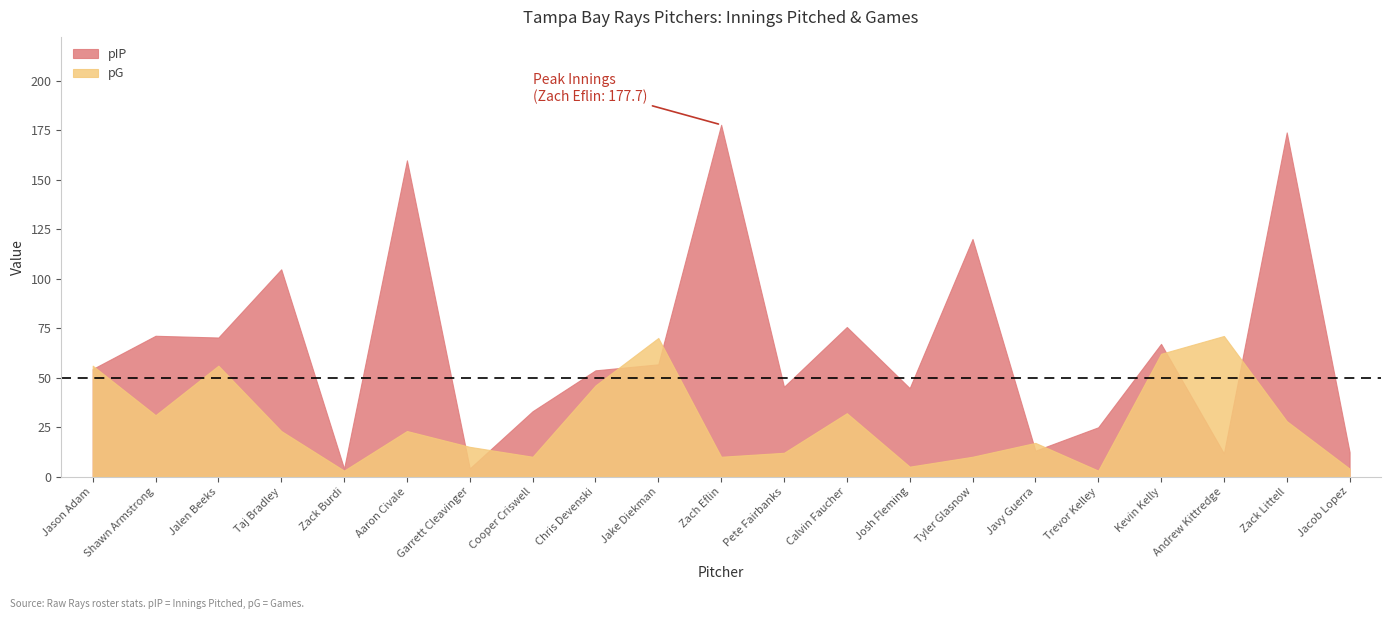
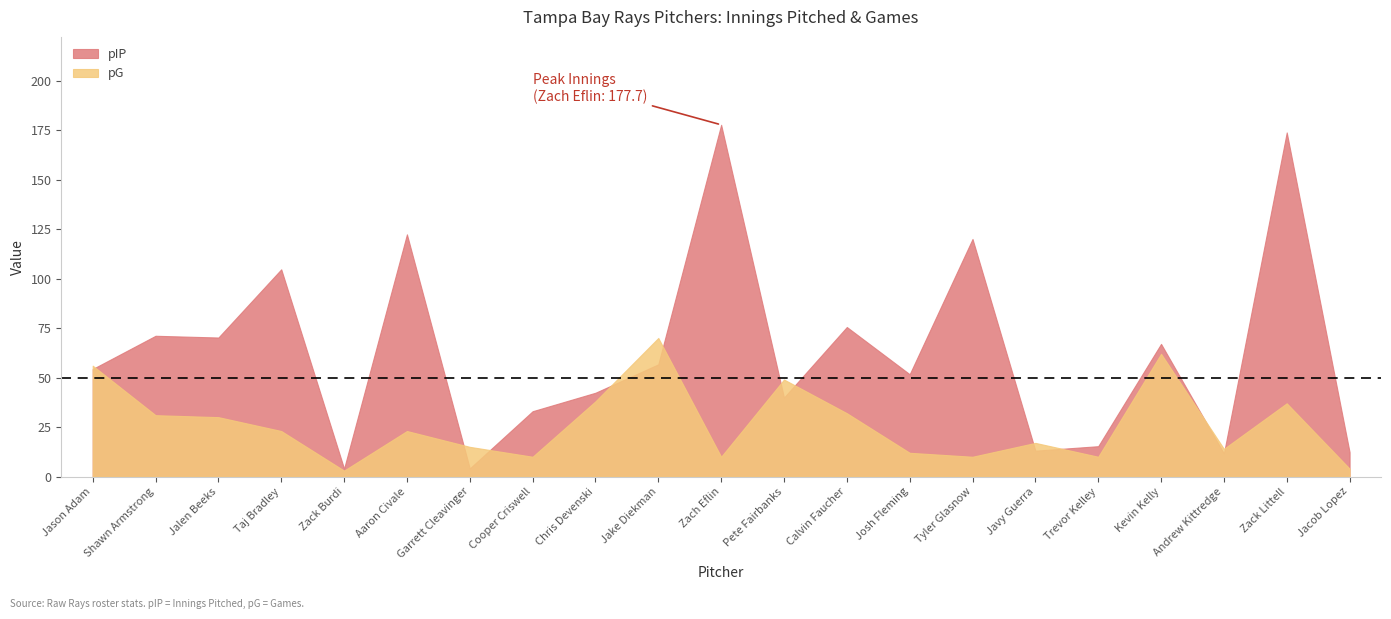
  {
    "pIP": {
      "Jason Adam": 54,
      "Shawn Armstrong": 71,
      "Jalen Beeks": 70,
      "Taj Bradley": 105,
-     "Aaron Civale": 160,
+     "Aaron Civale": 122,
      "Garrett Cleavinger": 4,
      "Cooper Criswell": 33,
-     "Chris Devenski": 54,
+     "Chris Devenski": 42,
      "Jake Diekman": 57,
-     "Pete Fairbanks": 45,
+     "Pete Fairbanks": 40,
      "Calvin Faucher": 76,
-     "Josh Fleming": 45,
+     "Josh Fleming": 52,
      "Tyler Glasnow": 120,
      "Javy Guerra": 13,
-     "Trevor Kelley": 25,
+     "Trevor Kelley": 15,
      "Kevin Kelly": 67,
      "Andrew Kittredge": 12,
      "Zack Littell": 174,
      "Jacob Lopez": 12
    },
    "pG": {
      "Jason Adam": 56,
      "Shawn Armstrong": 31,
-     "Jalen Beeks": 56,
+     "Jalen Beeks": 30,
      "Taj Bradley": 23,
      "Aaron Civale": 23,
      "Garrett Cleavinger": 15,
      "Cooper Criswell": 10,
-     "Chris Devenski": 46,
+     "Chris Devenski": 38,
      "Jake Diekman": 70,
      "Zach Eflin": 10,
-     "Pete Fairbanks": 12,
+     "Pete Fairbanks": 49,
      "Calvin Faucher": 32,
-     "Josh Fleming": 5,
+     "Josh Fleming": 12,
      "Tyler Glasnow": 10,
      "Javy Guerra": 17,
-     "Trevor Kelley": 3,
+     "Trevor Kelley": 10,
      "Kevin Kelly": 62,
-     "Andrew Kittredge": 71,
-     "Zack Littell": 28,
+     "Andrew Kittredge": 14,
+     "Zack Littell": 37,
      "Jacob Lopez": 4
    }
  }
